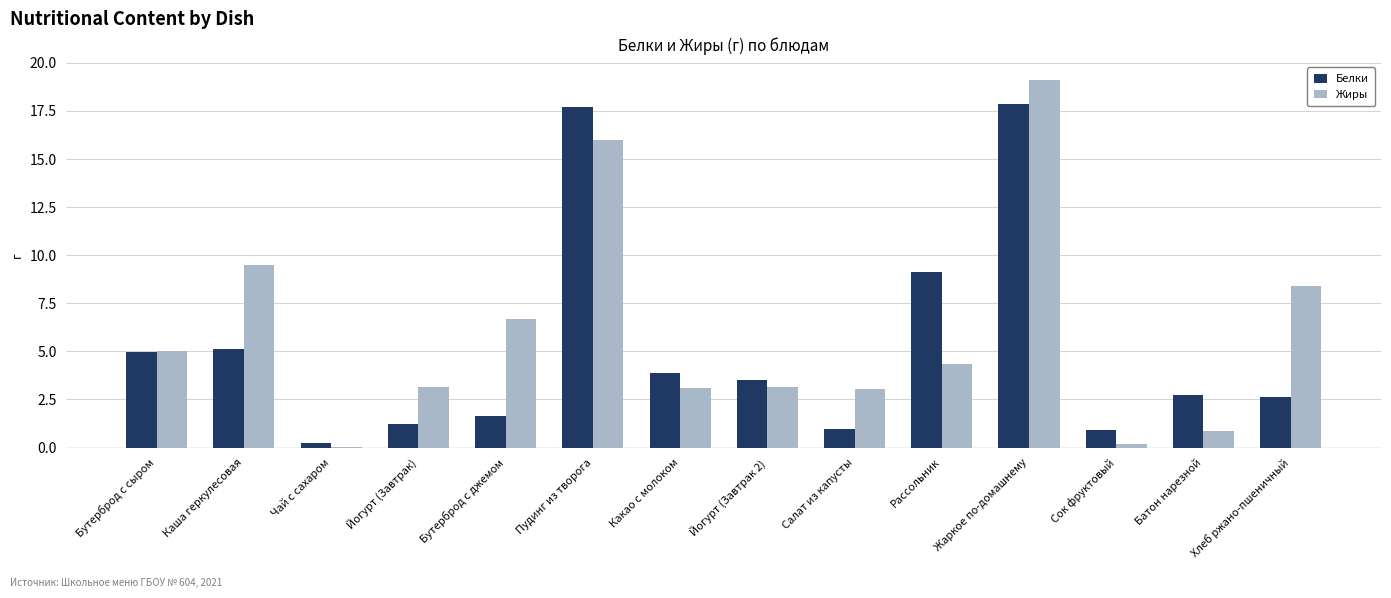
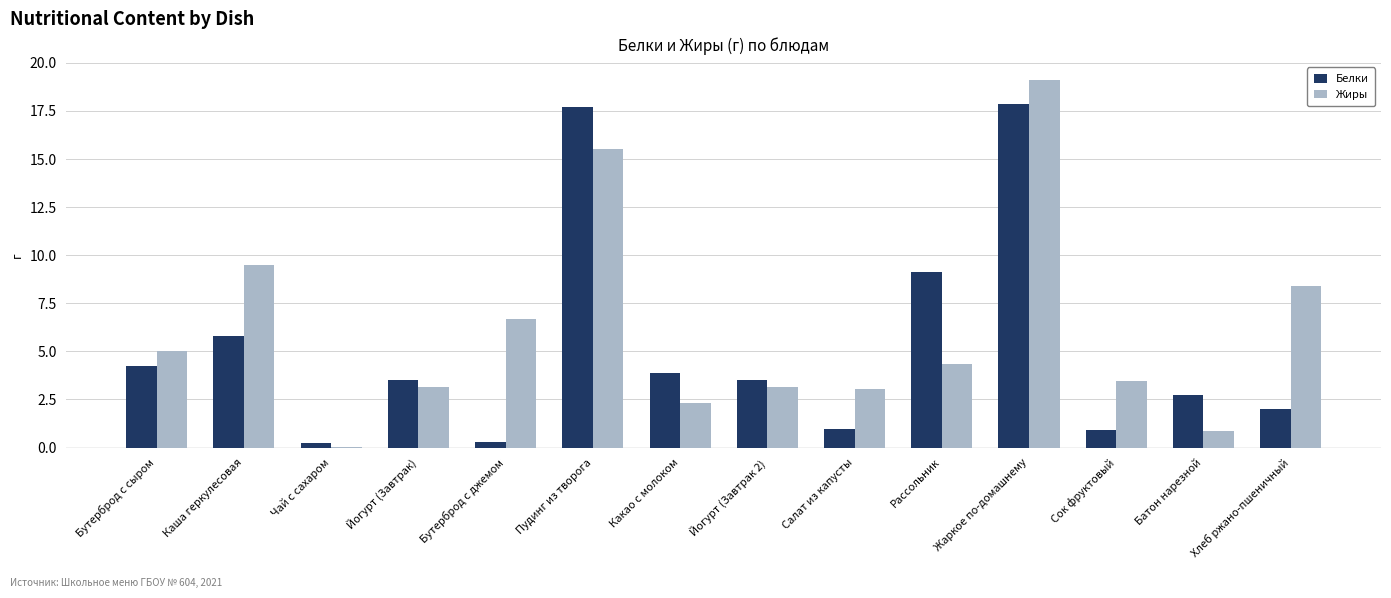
  {
    "Белки": {
-     "Бутерброд с сыром": 5.0,
-     "Каша геркулесовая": 5.2,
+     "Бутерброд с сыром": 4.2,
+     "Каша геркулесовая": 5.8,
      "Чай с сахаром": 0.3,
-     "Йогурт (Завтрак)": 1.2,
-     "Бутерброд с джемом": 1.6,
+     "Йогурт (Завтрак)": 3.5,
+     "Бутерброд с джемом": 0.3,
      "Пудинг из творога": 17.7,
      "Какао с молоком": 3.9,
      "Йогурт (Завтрак 2)": 3.5,
      "Салат из капусты": 1.0,
      "Рассольник": 9.2,
      "Жаркое по-домашнему": 17.9,
      "Сок фруктовый": 0.9,
      "Батон нарезной": 2.7,
-     "Хлеб ржано-пшеничный": 2.7
+     "Хлеб ржано-пшеничный": 2.0
    },
    "Жиры": {
      "Бутерброд с сыром": 5.0,
      "Каша геркулесовая": 9.5,
      "Йогурт (Завтрак)": 3.1,
      "Бутерброд с джемом": 6.7,
-     "Пудинг из творога": 16.0,
-     "Какао с молоком": 3.1,
+     "Пудинг из творога": 15.5,
+     "Какао с молоком": 2.3,
      "Йогурт (Завтрак 2)": 3.1,
      "Салат из капусты": 3.1,
      "Рассольник": 4.4,
      "Жаркое по-домашнему": 19.1,
-     "Сок фруктовый": 0.2,
+     "Сок фруктовый": 3.5,
      "Батон нарезной": 0.9,
      "Хлеб ржано-пшеничный": 8.4
    }
  }
